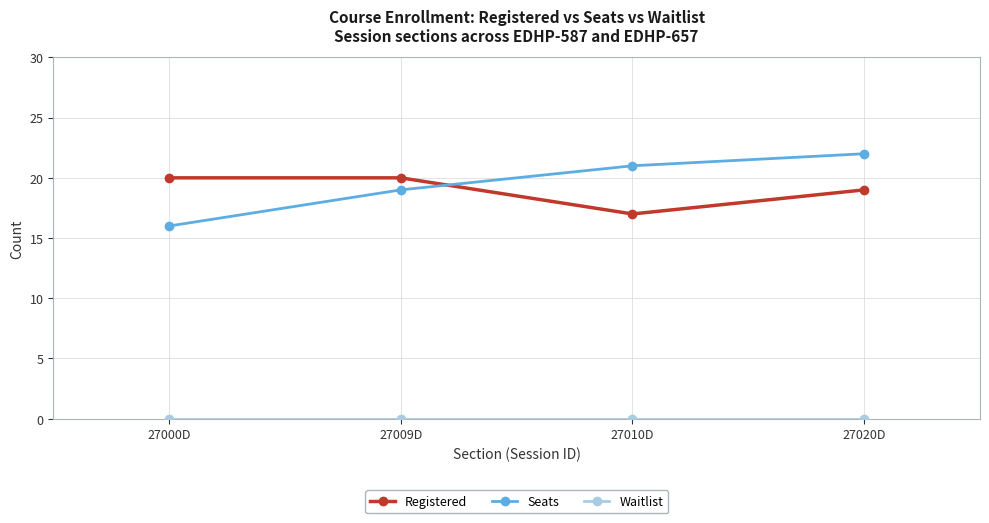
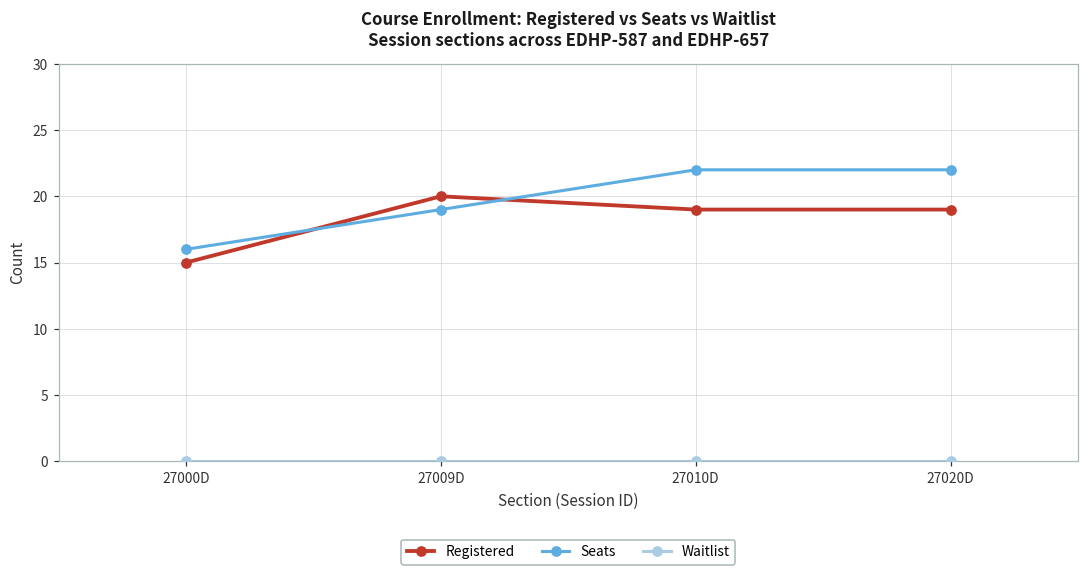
  {
    "Registered": {
-     "27000D": 20,
+     "27000D": 15,
      "27009D": 20,
-     "27010D": 17,
+     "27010D": 19,
      "27020D": 19
    },
    "Seats": {
      "27000D": 16,
      "27009D": 19,
-     "27010D": 21,
+     "27010D": 22,
      "27020D": 22
    },
    "Waitlist": {
      "27000D": 0,
      "27009D": 0,
      "27010D": 0,
      "27020D": 0
    }
  }
